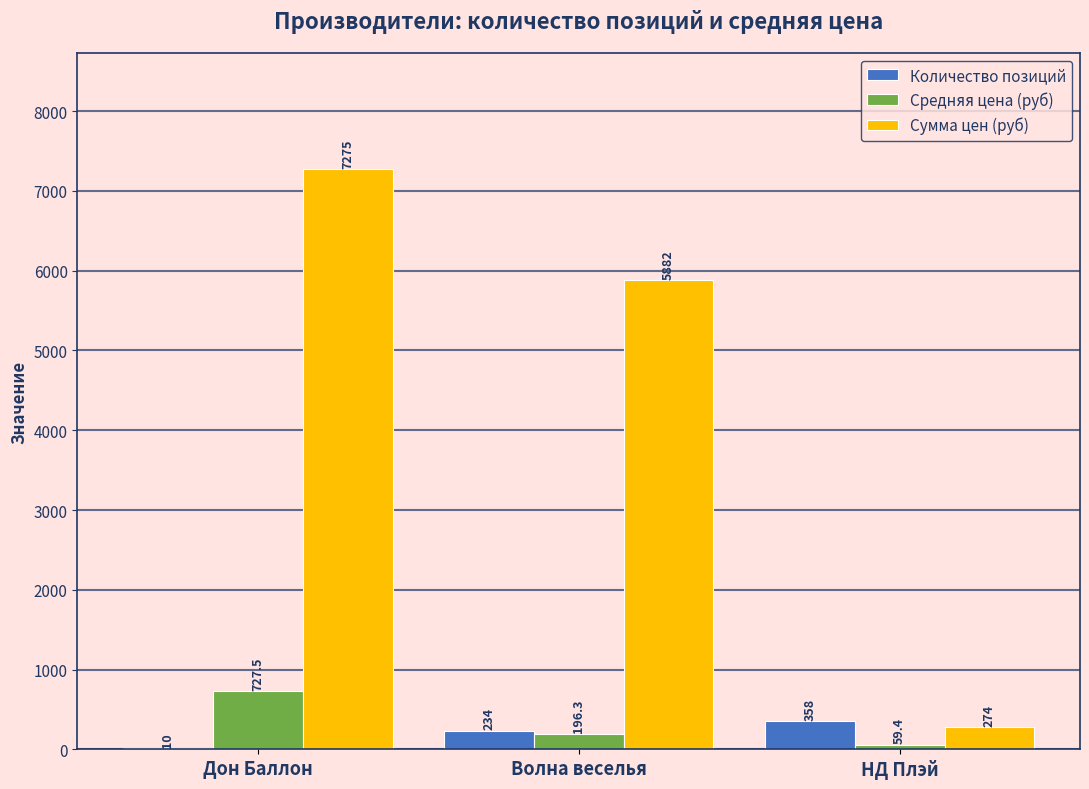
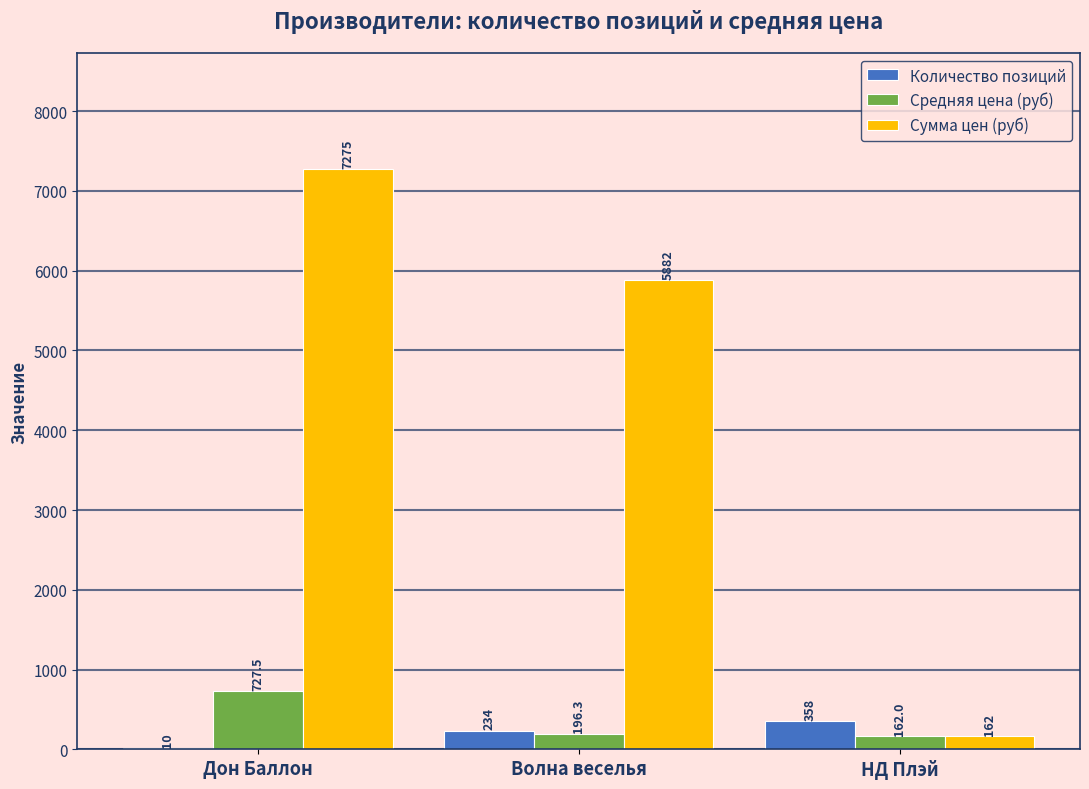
  {
    "Количество позиций": {
      "Дон Баллон": 10,
      "Волна веселья": 234,
      "НД Плэй": 358
    },
    "Средняя цена (руб)": {
      "Дон Баллон": 727.5,
      "Волна веселья": 196.3,
-     "НД Плэй": 59.4
+     "НД Плэй": 162.0
    },
    "Сумма цен (руб)": {
      "Дон Баллон": 7275,
      "Волна веселья": 5882,
-     "НД Плэй": 274
+     "НД Плэй": 162
    }
  }
